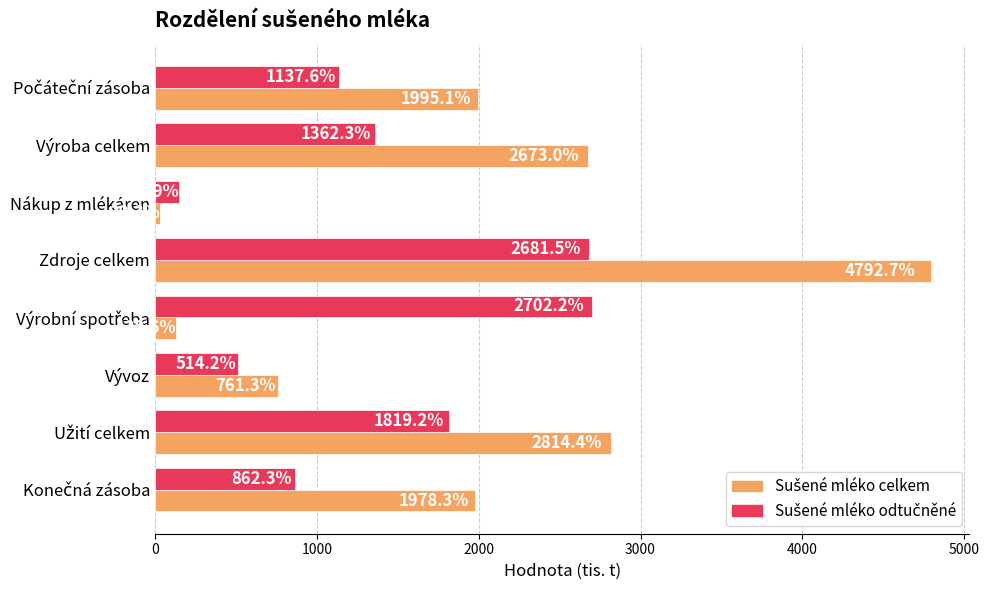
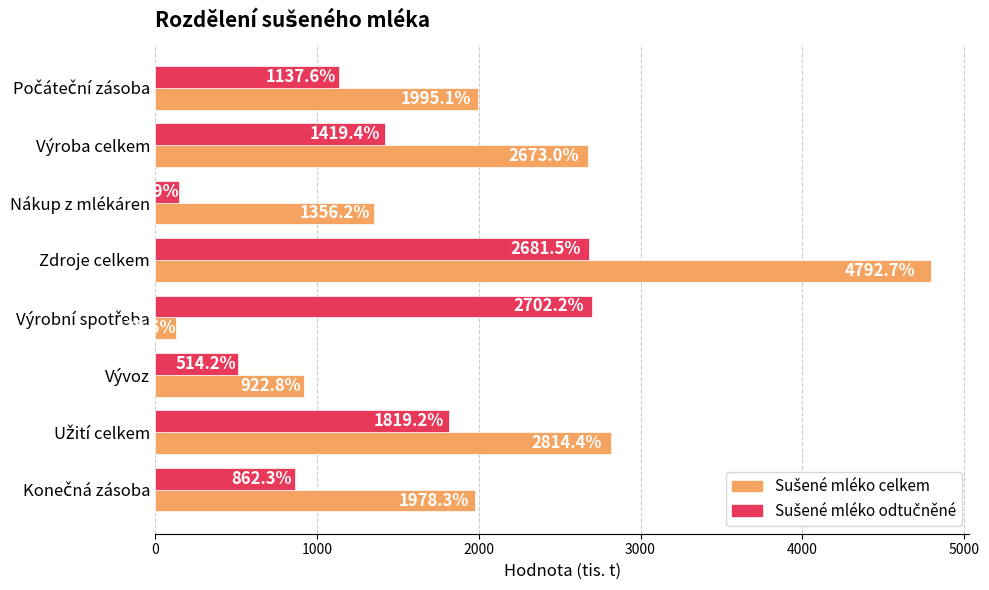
  {
    "Sušené mléko celkem": {
      "Počáteční zásoba": "1995.1%",
      "Výroba celkem": "2673.0%",
-     "Nákup z mlékáren": "30",
+     "Nákup z mlékáren": "1360",
      "Zdroje celkem": "4792.7%",
-     "Vývoz": "761.3%",
+     "Vývoz": "922.8%",
      "Užití celkem": "2814.4%",
      "Konečná zásoba": "1978.3%"
    },
    "Sušené mléko odtučněné": {
      "Počáteční zásoba": "1137.6%",
-     "Výroba celkem": "1362.3%",
+     "Výroba celkem": "1419.4%",
      "Zdroje celkem": "2681.5%",
      "Výrobní spotřeba": "2702.2%",
      "Vývoz": "514.2%",
      "Užití celkem": "1819.2%",
      "Konečná zásoba": "862.3%"
    }
  }
